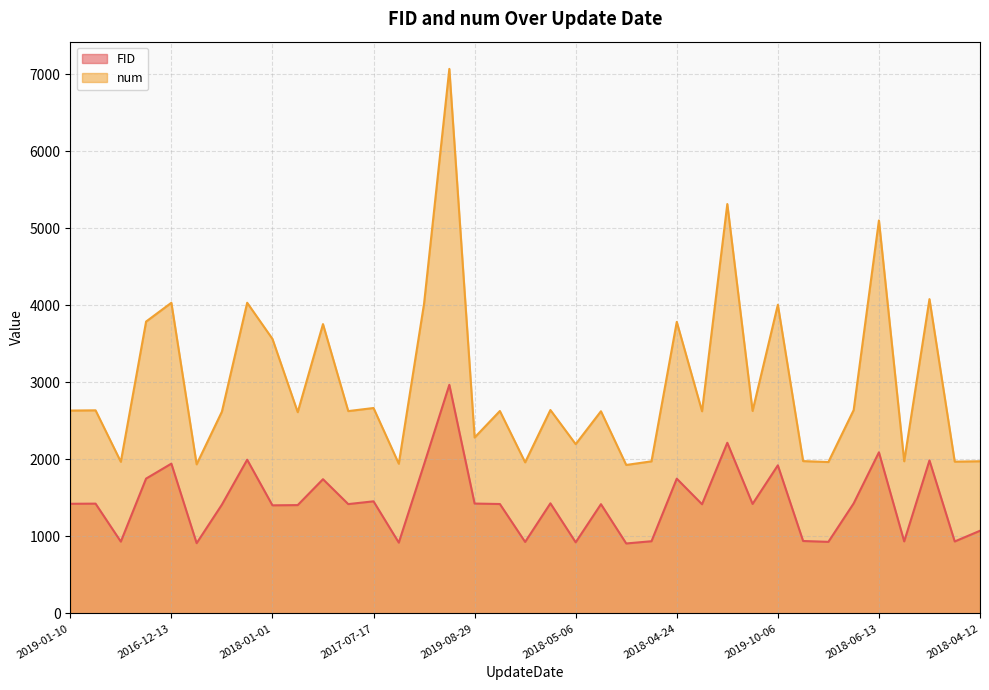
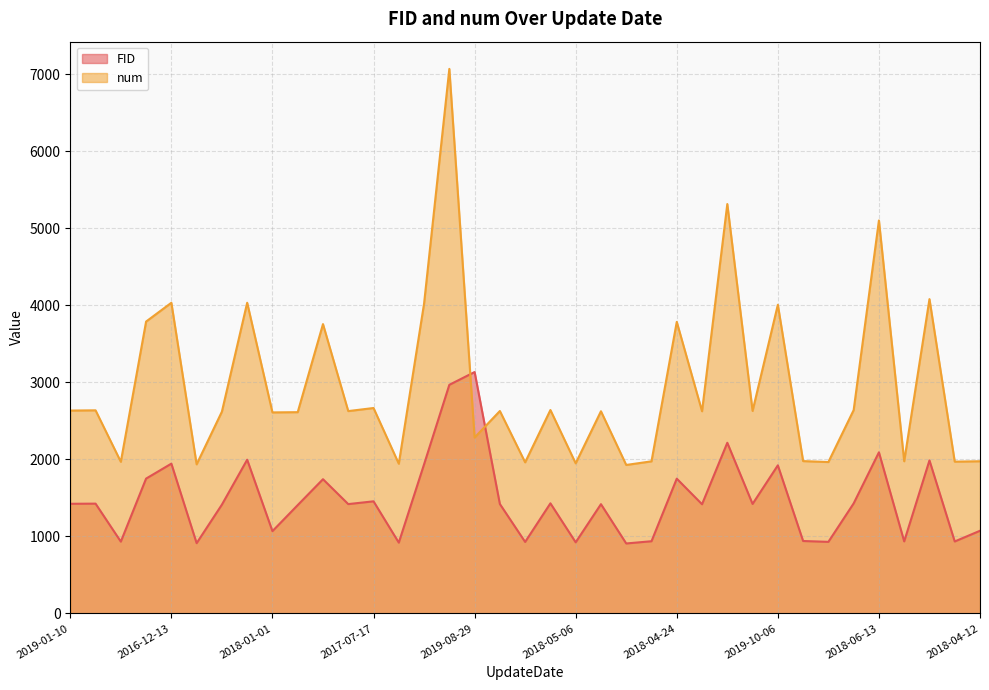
  {
    "FID": {
      "2019-01-10": 1400,
-     "2018-01-01": 1400,
+     "2018-01-01": 1100,
      "2017-07-17": 1500,
-     "2019-08-29": 1400,
+     "2019-08-29": 3100,
      "2018-05-06": 900,
      "2018-06-13": 2100,
      "2018-04-12": 1100
    },
    "num": {
      "2019-01-10": 2600,
-     "2018-01-01": 3600,
+     "2018-01-01": 2600,
      "2017-07-17": 2700,
      "2019-08-29": 2300,
-     "2018-05-06": 2200,
+     "2018-05-06": 1900,
      "2018-06-13": 5100,
      "2018-04-12": 2000
    }
  }
